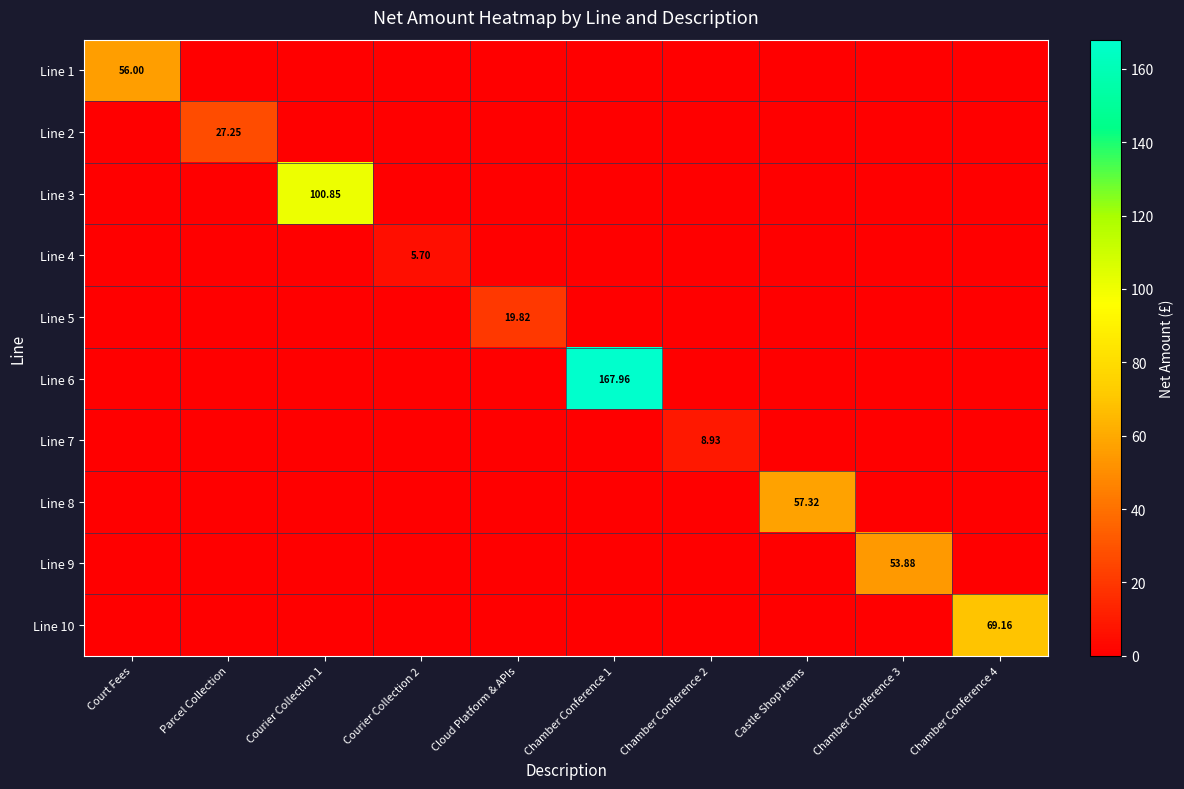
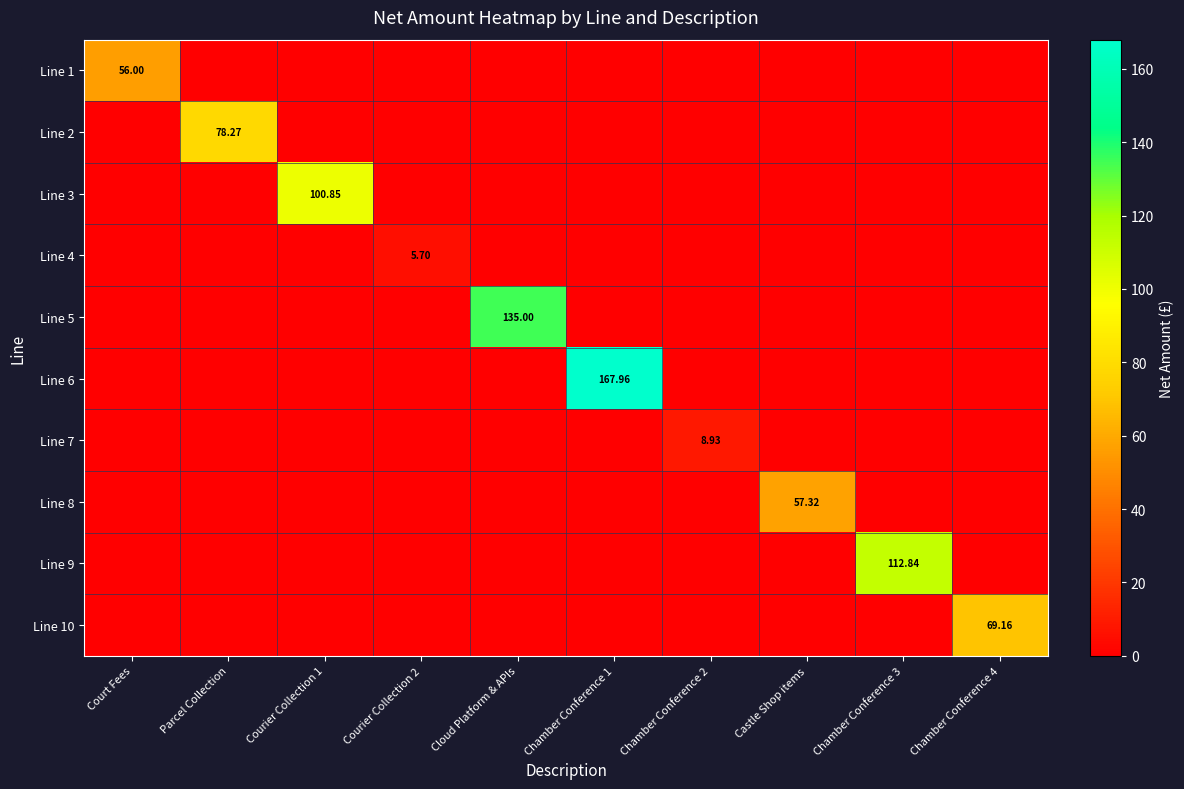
  {
    "Line 1": {
      "Court Fees": 56.00
    },
    "Line 2": {
-     "Parcel Collection": 27.25
+     "Parcel Collection": 78.27
    },
    "Line 3": {
      "Courier Collection 1": 100.85
    },
    "Line 4": {
      "Courier Collection 2": 5.70
    },
    "Line 5": {
-     "Cloud Platform & APIs": 19.82
+     "Cloud Platform & APIs": 135.00
    },
    "Line 6": {
      "Chamber Conference 1": 167.96
    },
    "Line 7": {
      "Chamber Conference 2": 8.93
    },
    "Line 8": {
      "Castle Shop items": 57.32
    },
    "Line 9": {
-     "Chamber Conference 3": 53.88
+     "Chamber Conference 3": 112.84
    },
    "Line 10": {
      "Chamber Conference 4": 69.16
    }
  }
